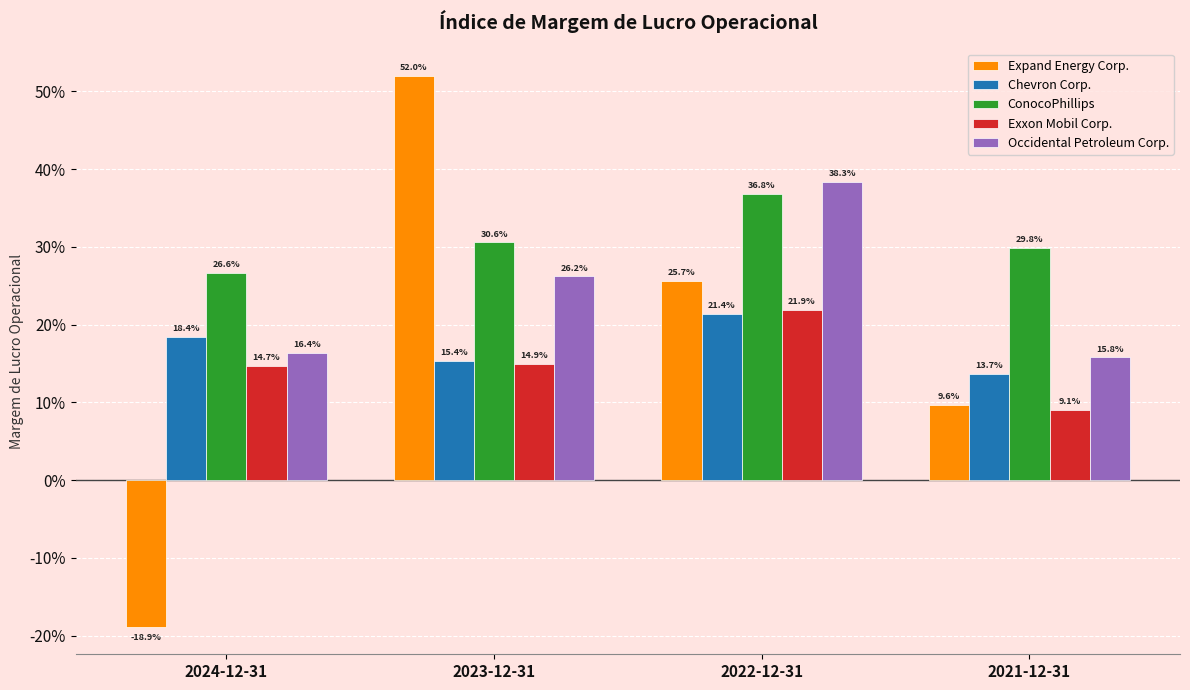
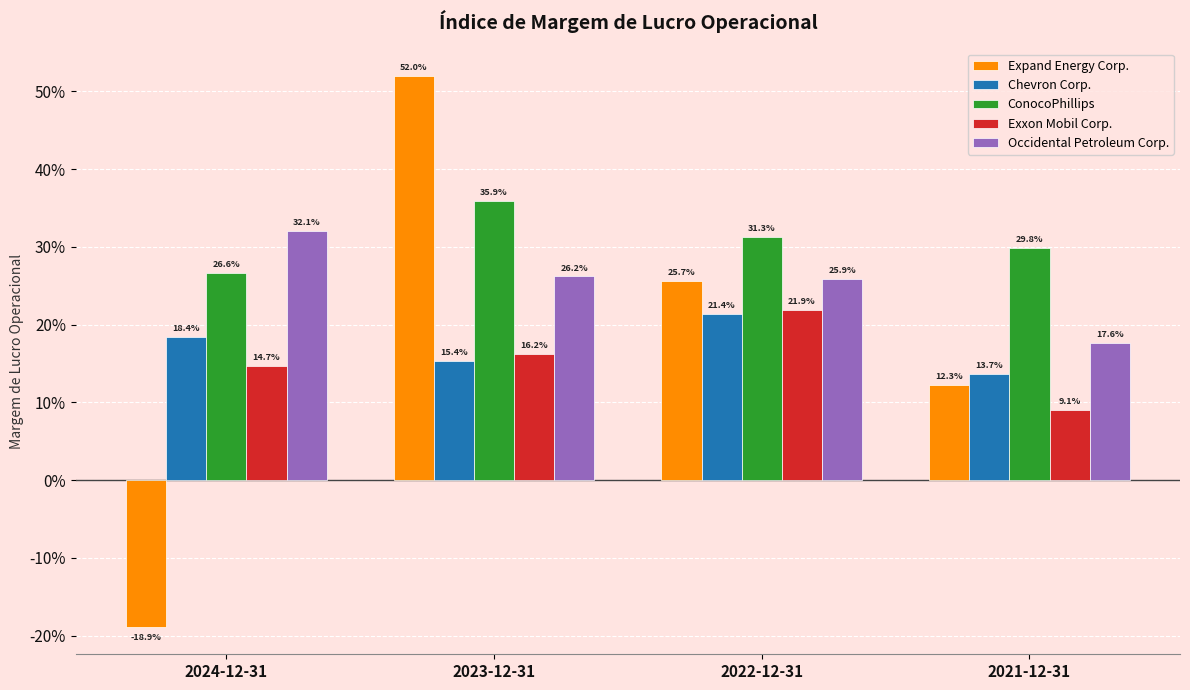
  {
    "Expand Energy Corp.": {
      "2024-12-31": "-18.9%",
      "2023-12-31": "52.0%",
      "2022-12-31": "25.7%",
-     "2021-12-31": "9.6%"
+     "2021-12-31": "12.3%"
    },
    "Chevron Corp.": {
      "2024-12-31": "18.4%",
      "2023-12-31": "15.4%",
      "2022-12-31": "21.4%",
      "2021-12-31": "13.7%"
    },
    "ConocoPhillips": {
      "2024-12-31": "26.6%",
-     "2023-12-31": "30.6%",
-     "2022-12-31": "36.8%",
+     "2023-12-31": "35.9%",
+     "2022-12-31": "31.3%",
      "2021-12-31": "29.8%"
    },
    "Exxon Mobil Corp.": {
      "2024-12-31": "14.7%",
-     "2023-12-31": "14.9%",
+     "2023-12-31": "16.2%",
      "2022-12-31": "21.9%",
      "2021-12-31": "9.1%"
    },
    "Occidental Petroleum Corp.": {
-     "2024-12-31": "16.4%",
+     "2024-12-31": "32.1%",
      "2023-12-31": "26.2%",
-     "2022-12-31": "38.3%",
-     "2021-12-31": "15.8%"
+     "2022-12-31": "25.9%",
+     "2021-12-31": "17.6%"
    }
  }
